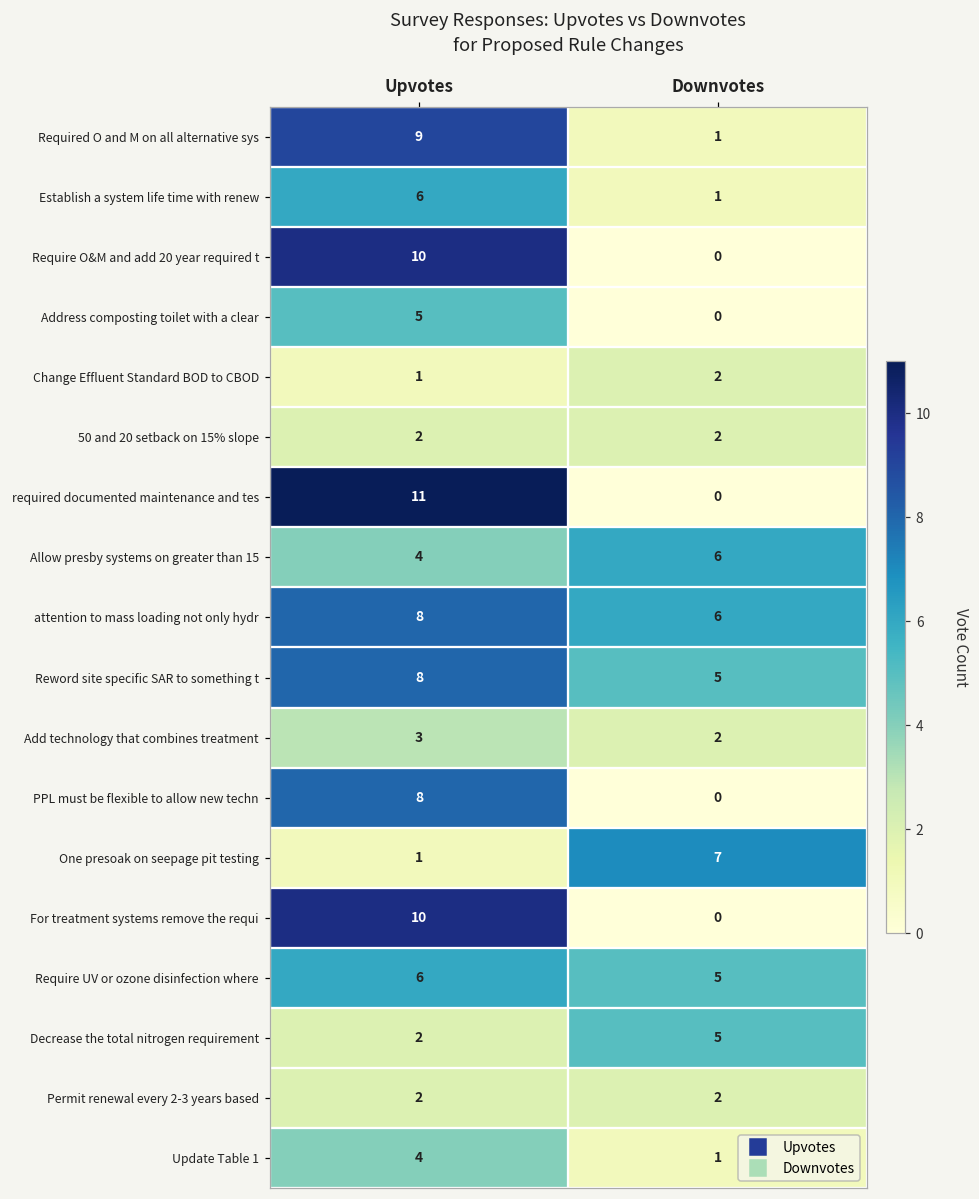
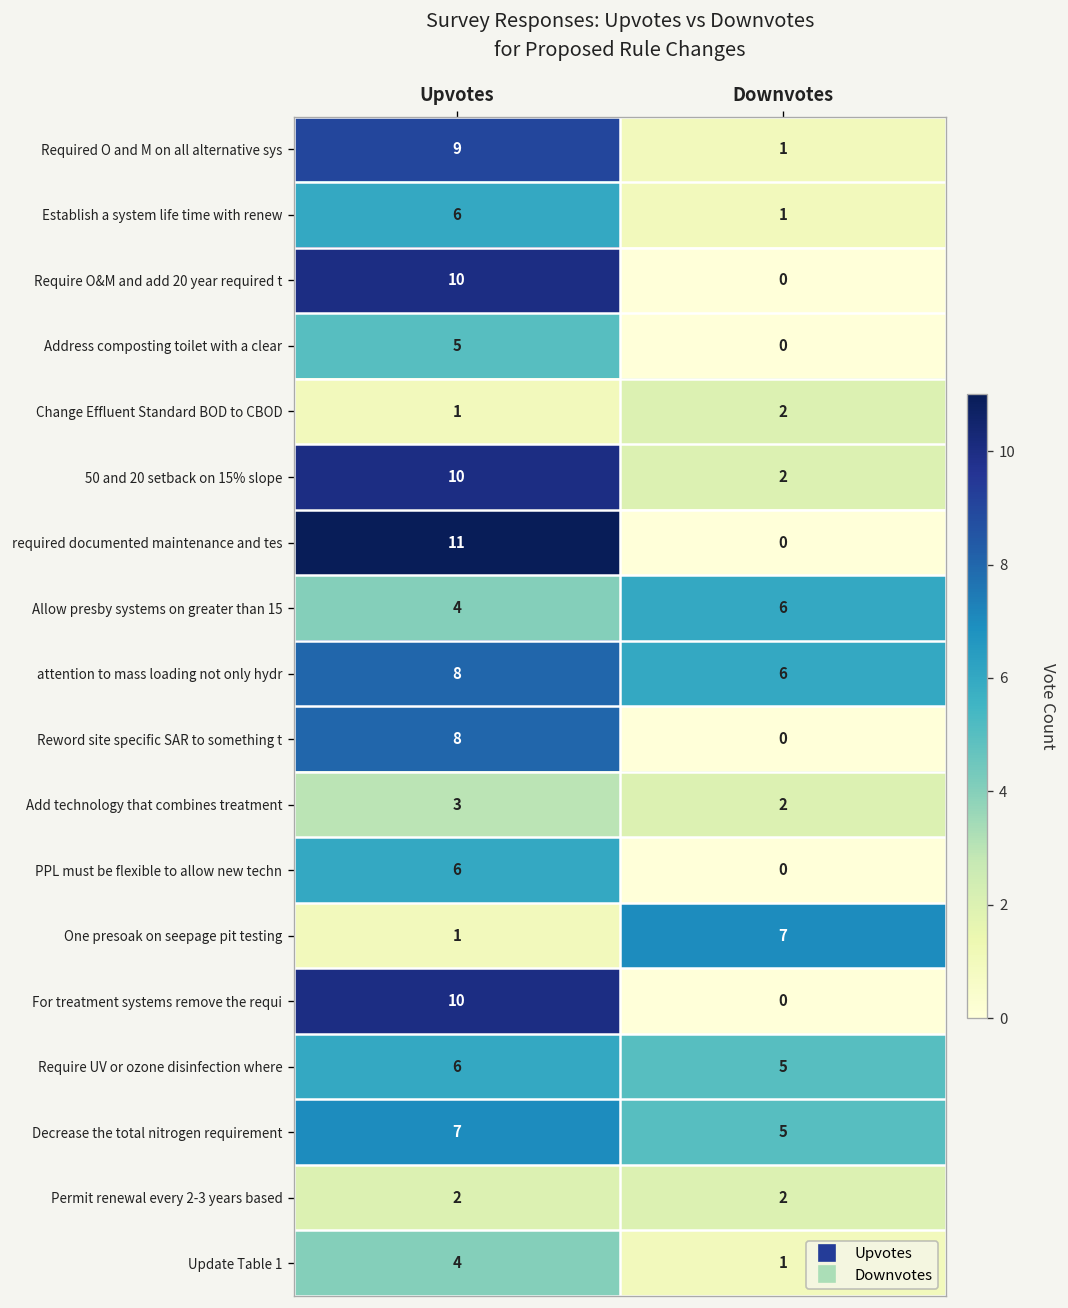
  {
    "Required O and M on all alternative sys": {
      "Upvotes": 9,
      "Downvotes": 1
    },
    "Establish a system life time with renew": {
      "Upvotes": 6,
      "Downvotes": 1
    },
    "Require O&M and add 20 year required t": {
      "Upvotes": 10,
      "Downvotes": 0
    },
    "Address composting toilet with a clear": {
      "Upvotes": 5,
      "Downvotes": 0
    },
    "Change Effluent Standard BOD to CBOD": {
      "Upvotes": 1,
      "Downvotes": 2
    },
    "50 and 20 setback on 15% slope": {
-     "Upvotes": 2,
+     "Upvotes": 10,
      "Downvotes": 2
    },
    "required documented maintenance and tes": {
      "Upvotes": 11,
      "Downvotes": 0
    },
    "Allow presby systems on greater than 15": {
      "Upvotes": 4,
      "Downvotes": 6
    },
    "attention to mass loading not only hydr": {
      "Upvotes": 8,
      "Downvotes": 6
    },
    "Reword site specific SAR to something t": {
      "Upvotes": 8,
-     "Downvotes": 5
+     "Downvotes": 0
    },
    "Add technology that combines treatment": {
      "Upvotes": 3,
      "Downvotes": 2
    },
    "PPL must be flexible to allow new techn": {
-     "Upvotes": 8,
+     "Upvotes": 6,
      "Downvotes": 0
    },
    "One presoak on seepage pit testing": {
      "Upvotes": 1,
      "Downvotes": 7
    },
    "For treatment systems remove the requi": {
      "Upvotes": 10,
      "Downvotes": 0
    },
    "Require UV or ozone disinfection where": {
      "Upvotes": 6,
      "Downvotes": 5
    },
    "Decrease the total nitrogen requirement": {
-     "Upvotes": 2,
+     "Upvotes": 7,
      "Downvotes": 5
    },
    "Permit renewal every 2-3 years based": {
      "Upvotes": 2,
      "Downvotes": 2
    },
    "Update Table 1": {
      "Upvotes": 4,
      "Downvotes": 1
    }
  }
